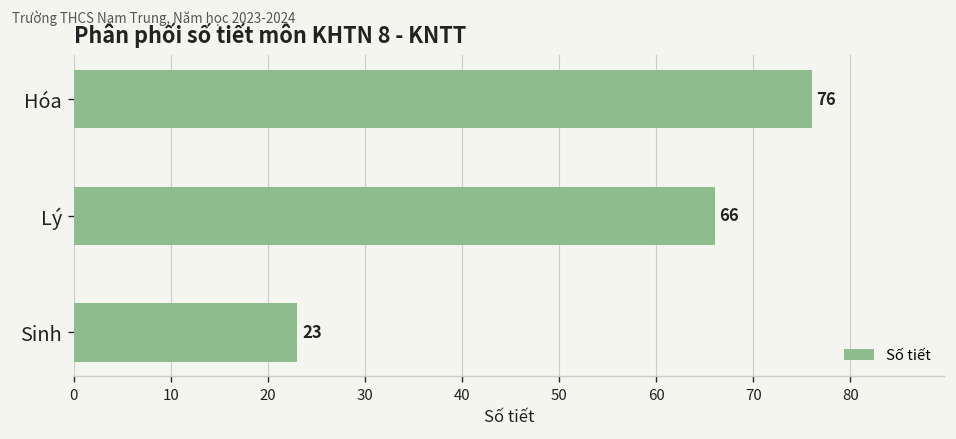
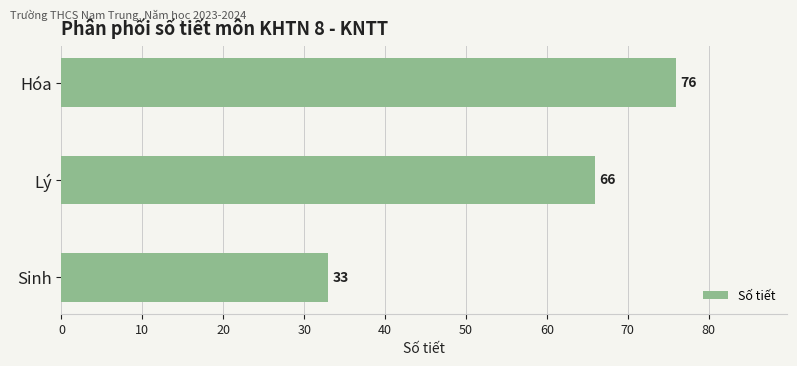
  {
    "Hóa": 76,
    "Lý": 66,
-   "Sinh": 23
+   "Sinh": 33
  }
